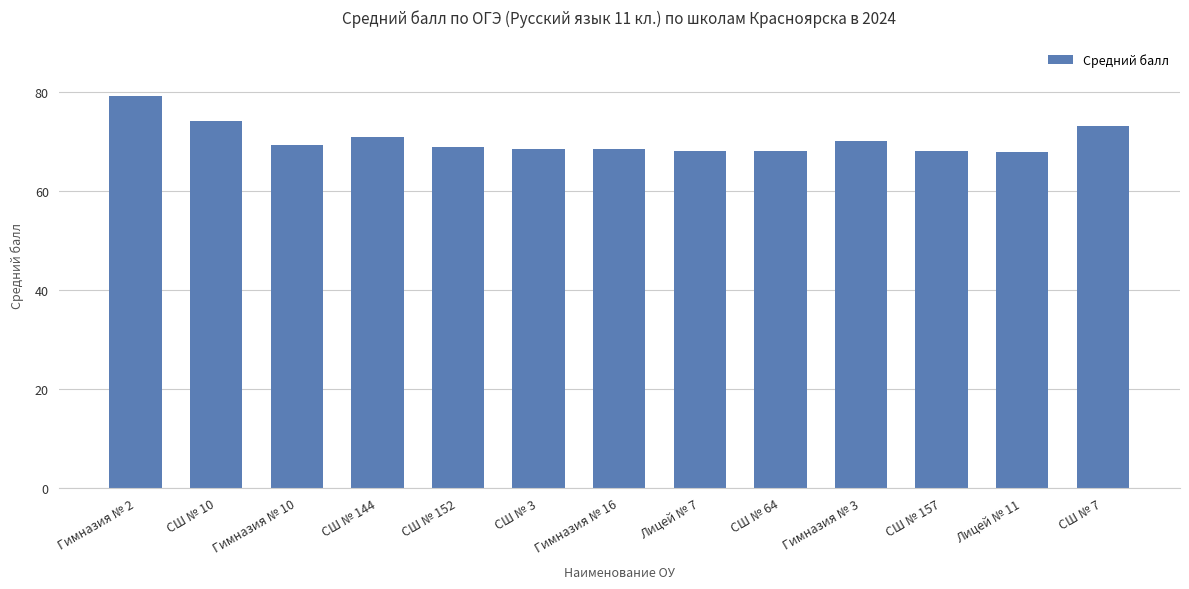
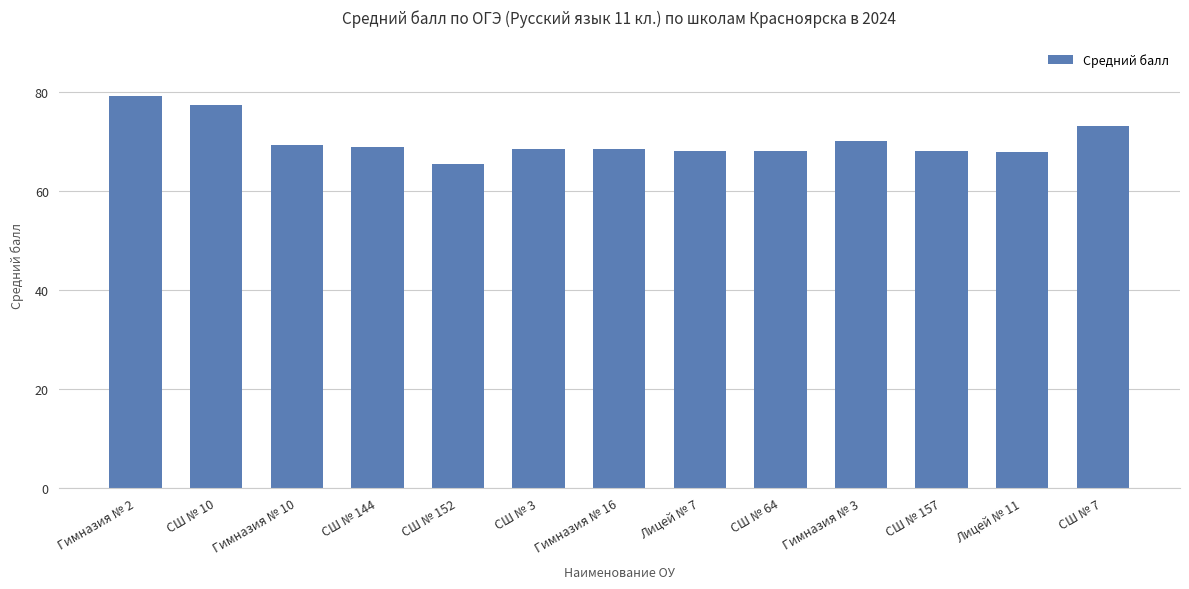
  {
    "Гимназия № 2": 79,
-   "СШ № 10": 74,
+   "СШ № 10": 77,
    "Гимназия № 10": 69,
-   "СШ № 144": 71,
-   "СШ № 152": 69,
+   "СШ № 144": 69,
+   "СШ № 152": 65,
    "СШ № 3": 68,
    "Гимназия № 16": 68,
    "Лицей № 7": 68,
    "СШ № 64": 68,
    "Гимназия № 3": 70,
    "СШ № 157": 68,
    "Лицей № 11": 68,
    "СШ № 7": 73
  }
